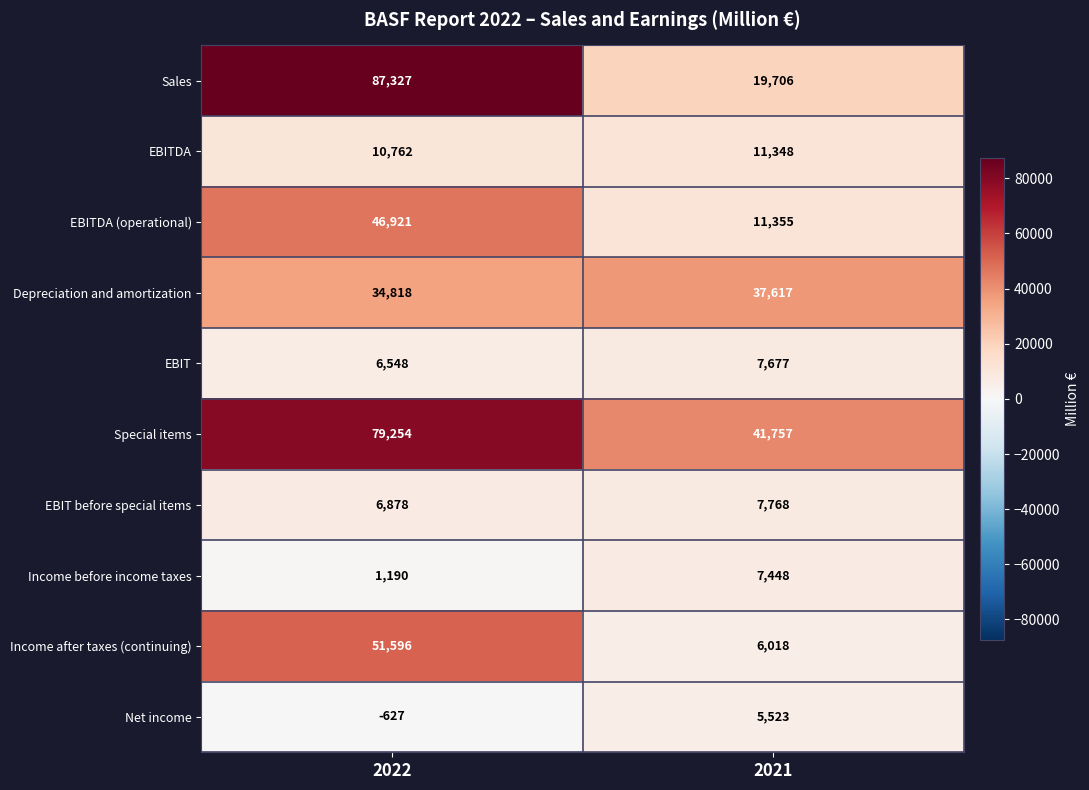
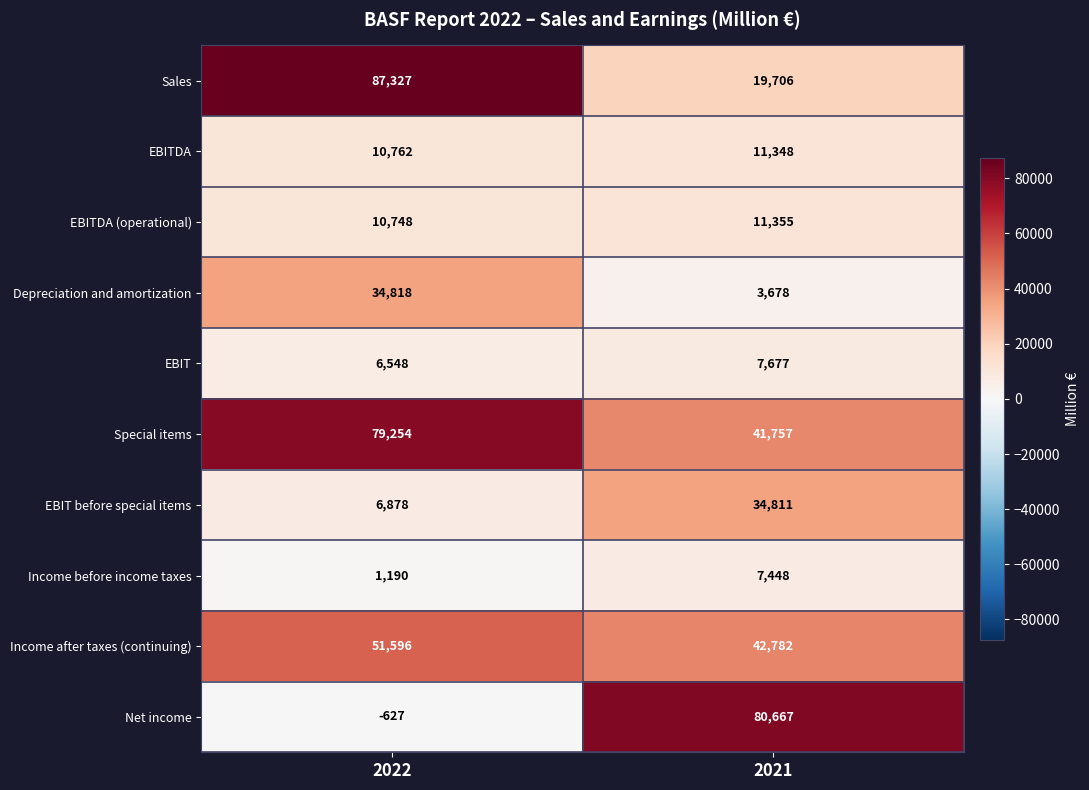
  {
    "Sales": {
      "2022": "87,327",
      "2021": "19,706"
    },
    "EBITDA": {
      "2022": "10,762",
      "2021": "11,348"
    },
    "EBITDA (operational)": {
-     "2022": "46,921",
+     "2022": "10,748",
      "2021": "11,355"
    },
    "Depreciation and amortization": {
      "2022": "34,818",
-     "2021": "37,617"
+     "2021": "3,678"
    },
    "EBIT": {
      "2022": "6,548",
      "2021": "7,677"
    },
    "Special items": {
      "2022": "79,254",
      "2021": "41,757"
    },
    "EBIT before special items": {
      "2022": "6,878",
-     "2021": "7,768"
+     "2021": "34,811"
    },
    "Income before income taxes": {
      "2022": "1,190",
      "2021": "7,448"
    },
    "Income after taxes (continuing)": {
      "2022": "51,596",
-     "2021": "6,018"
+     "2021": "42,782"
    },
    "Net income": {
      "2022": "-627",
-     "2021": "5,523"
+     "2021": "80,667"
    }
  }
